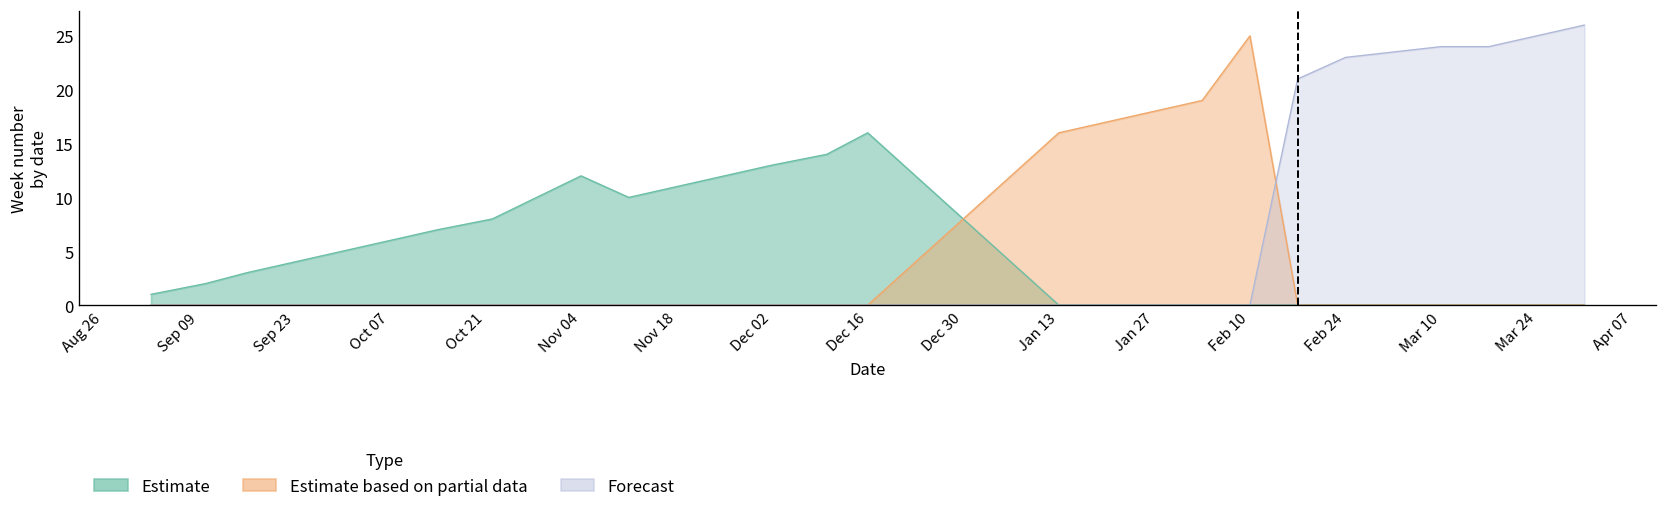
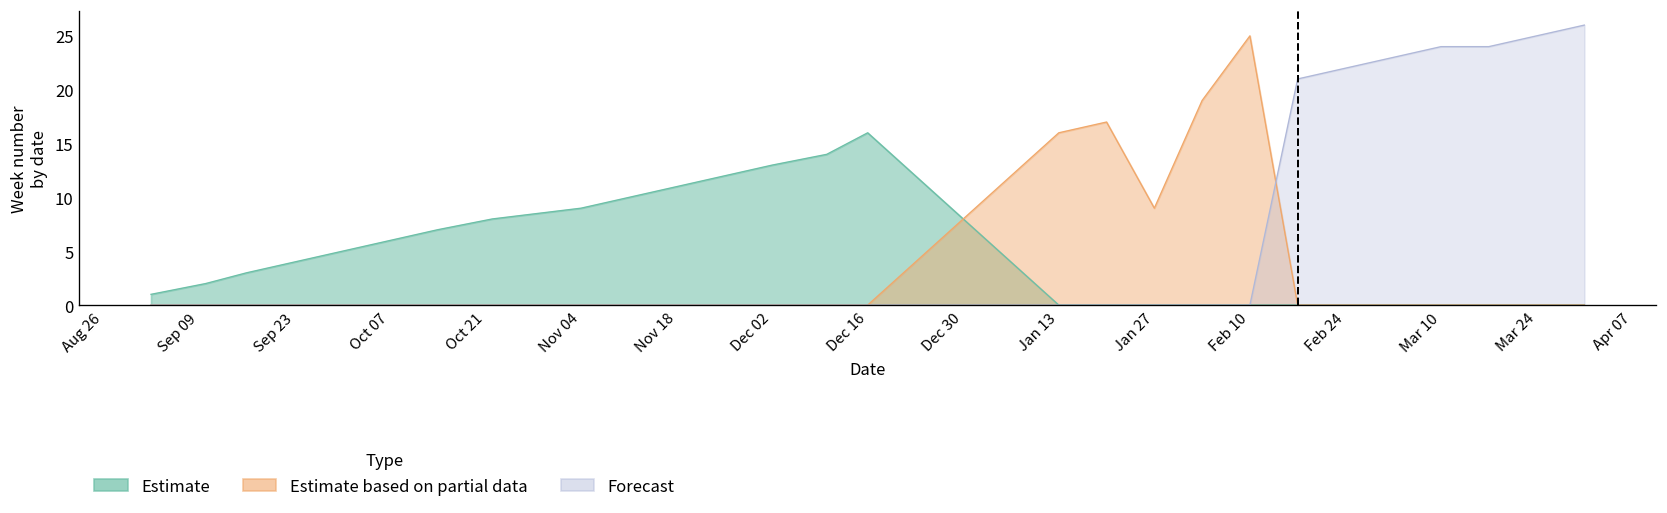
  {
    "Estimate": {
      "Sep 23": 4,
      "Oct 07": 6,
-     "Nov 04": 12,
+     "Nov 04": 9,
      "Nov 18": 11,
      "Dec 02": 13,
      "Dec 16": 16
    },
    "Estimate based on partial data": {
      "Jan 13": 16,
-     "Jan 27": 18,
+     "Jan 27": 9,
      "Feb 10": 25
    },
    "Forecast": {
-     "Feb 24": 23,
+     "Feb 24": 22,
      "Mar 10": 24,
      "Mar 24": 25
    }
  }
